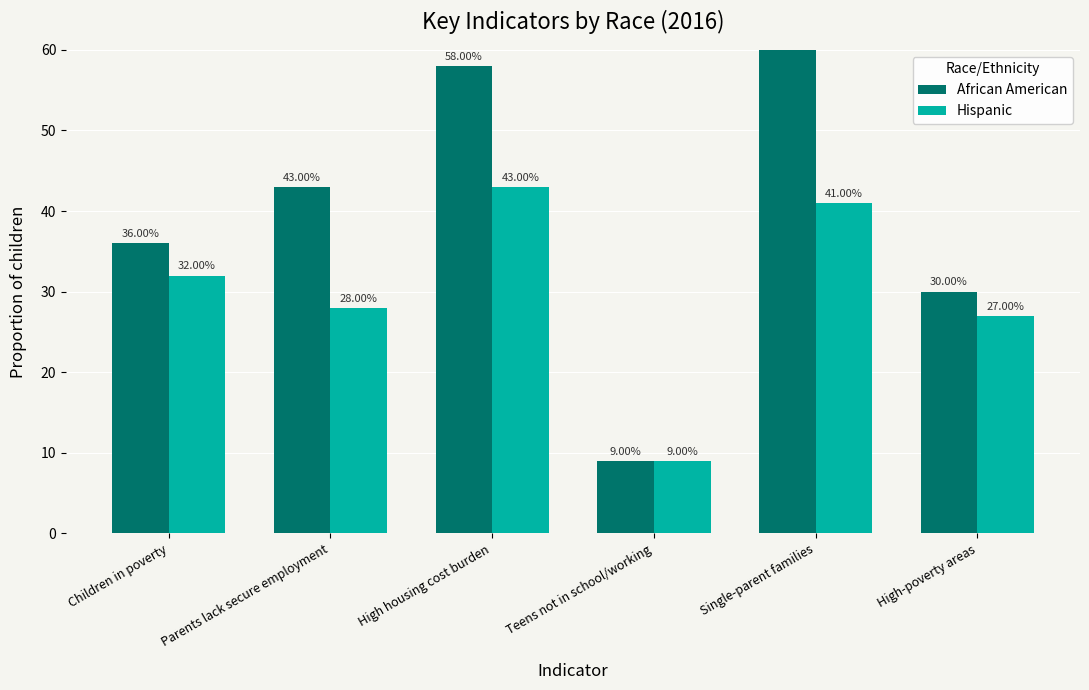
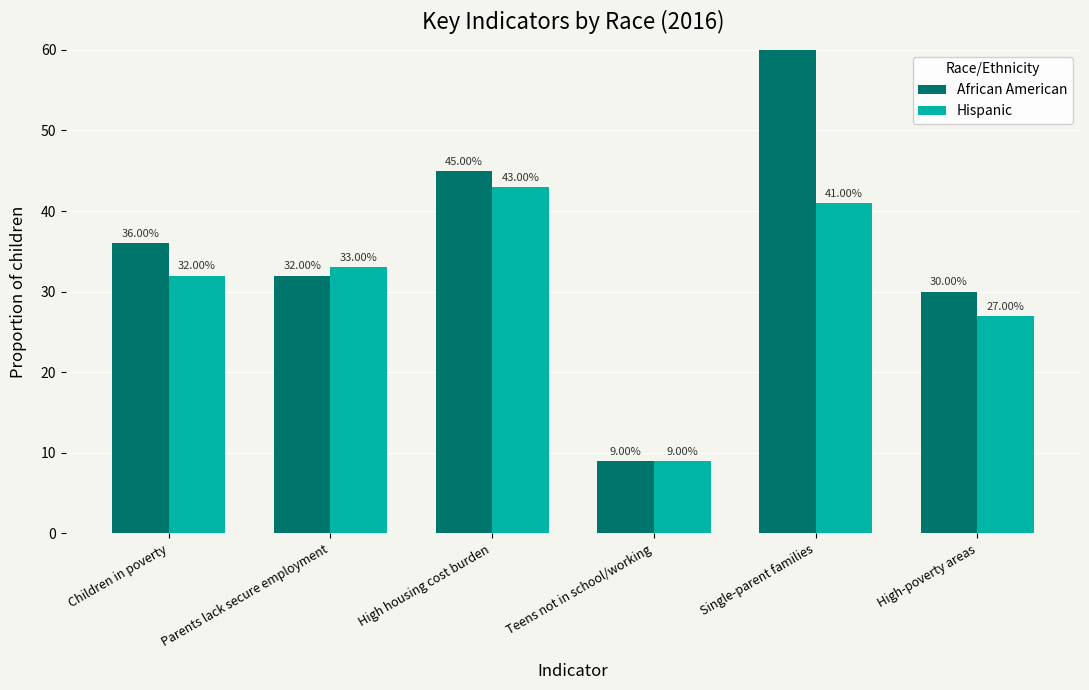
  {
    "African American": {
      "Children in poverty": "36.00%",
-     "Parents lack secure employment": "43.00%",
-     "High housing cost burden": "58.00%",
+     "Parents lack secure employment": "32.00%",
+     "High housing cost burden": "45.00%",
      "Teens not in school/working": "9.00%",
      "High-poverty areas": "30.00%"
    },
    "Hispanic": {
      "Children in poverty": "32.00%",
-     "Parents lack secure employment": "28.00%",
+     "Parents lack secure employment": "33.00%",
      "High housing cost burden": "43.00%",
      "Teens not in school/working": "9.00%",
      "Single-parent families": "41.00%",
      "High-poverty areas": "27.00%"
    }
  }
